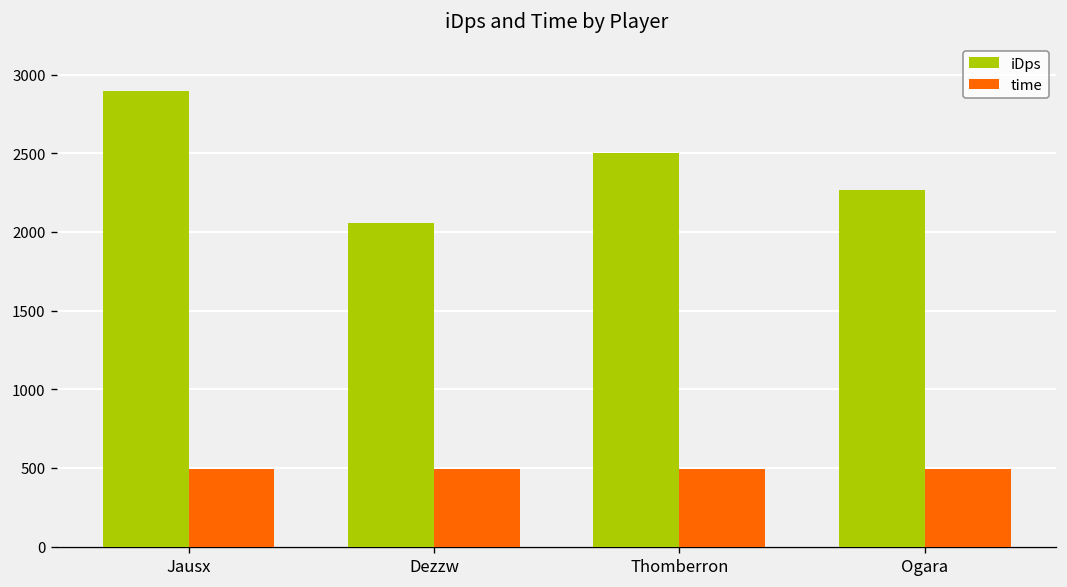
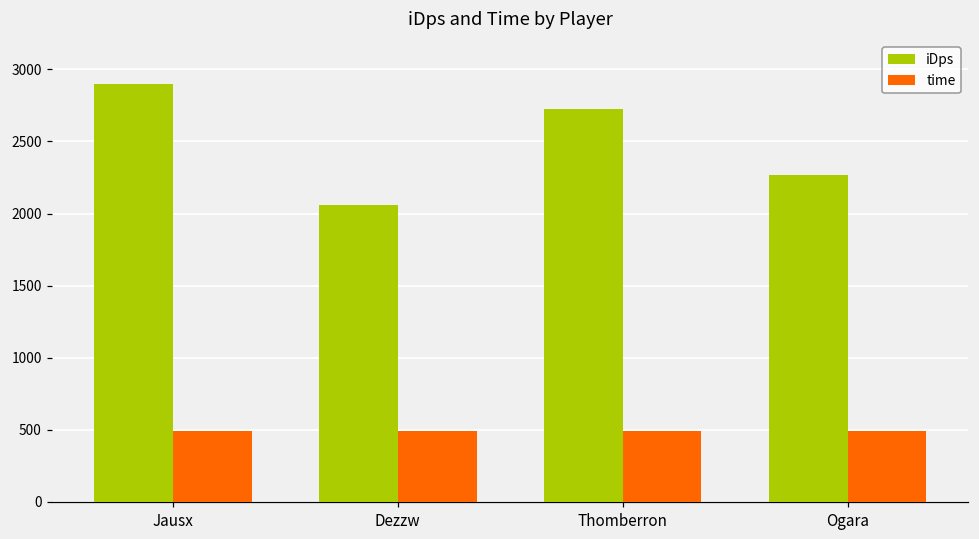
  {
    "iDps": {
      "Jausx": 2900,
      "Dezzw": 2060,
-     "Thomberron": 2500,
+     "Thomberron": 2720,
      "Ogara": 2270
    },
    "time": {
      "Jausx": 490,
      "Dezzw": 490,
      "Thomberron": 490,
      "Ogara": 490
    }
  }
